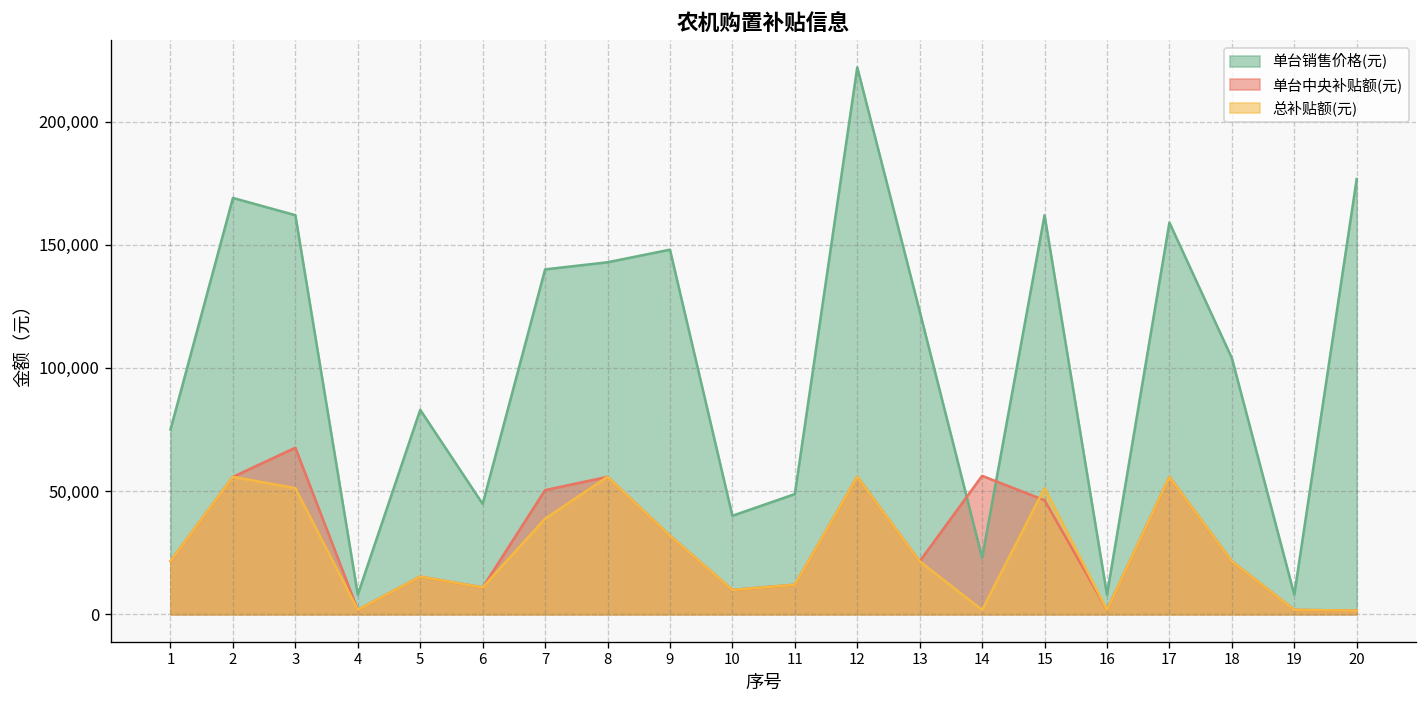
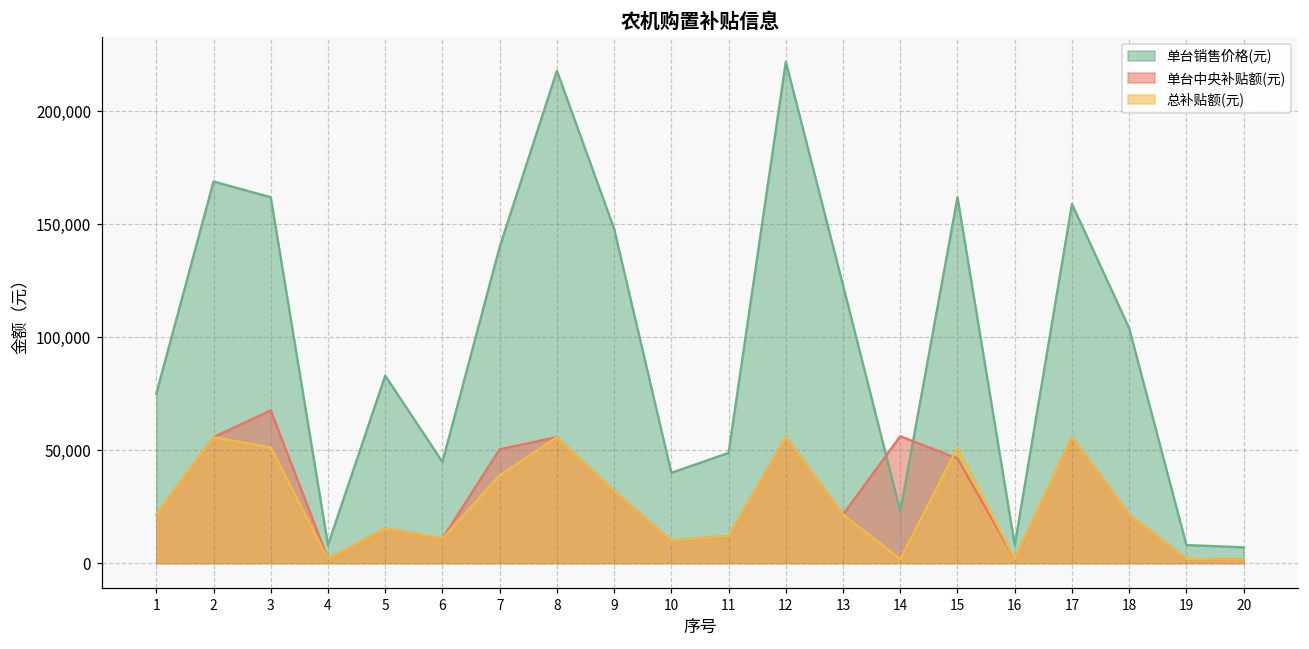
  {
    "单台销售价格(元)": {
      "1": "75,000",
      "2": "169,000",
      "3": "162,000",
      "4": "8,000",
      "5": "83,000",
      "6": "45,000",
      "7": "140,000",
-     "8": "143,000",
+     "8": "218,000",
      "9": "148,000",
      "10": "40,000",
      "11": "49,000",
      "12": "222,000",
      "13": "123,000",
      "14": "23,000",
      "15": "162,000",
      "16": "8,000",
      "17": "159,000",
      "18": "104,000",
      "19": "8,000",
-     "20": "177,000"
+     "20": "7,000"
    },
    "单台中央补贴额(元)": {
      "3": "68,000",
      "7": "50,000",
      "14": "56,000",
      "15": "46,000"
    },
    "总补贴额(元)": {
      "3": "51,000",
      "7": "39,000",
      "14": "2,000",
      "15": "51,000"
    }
  }
